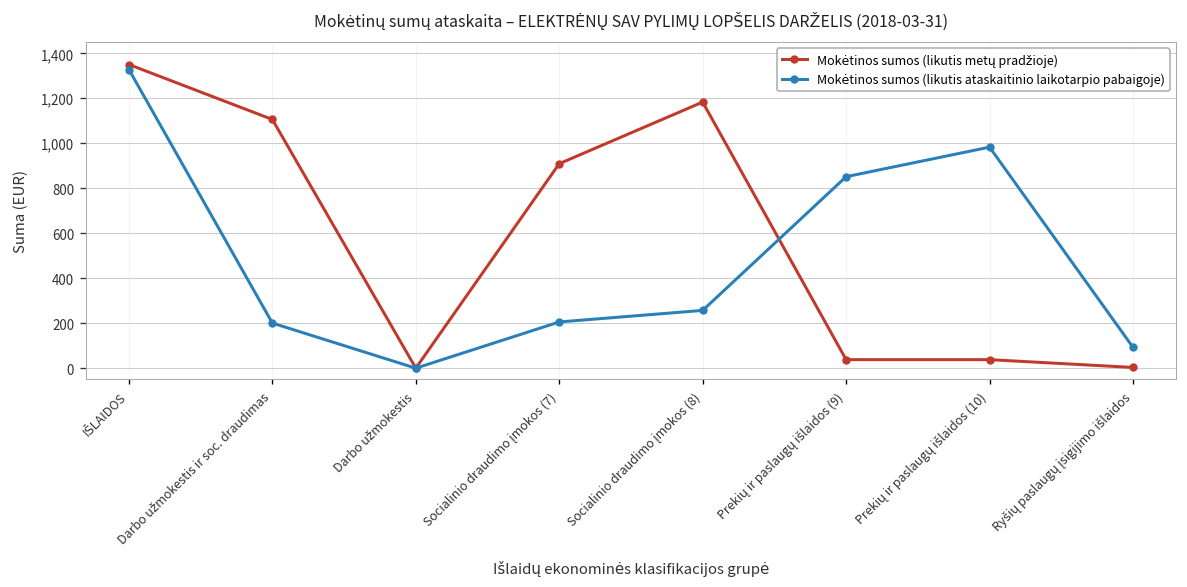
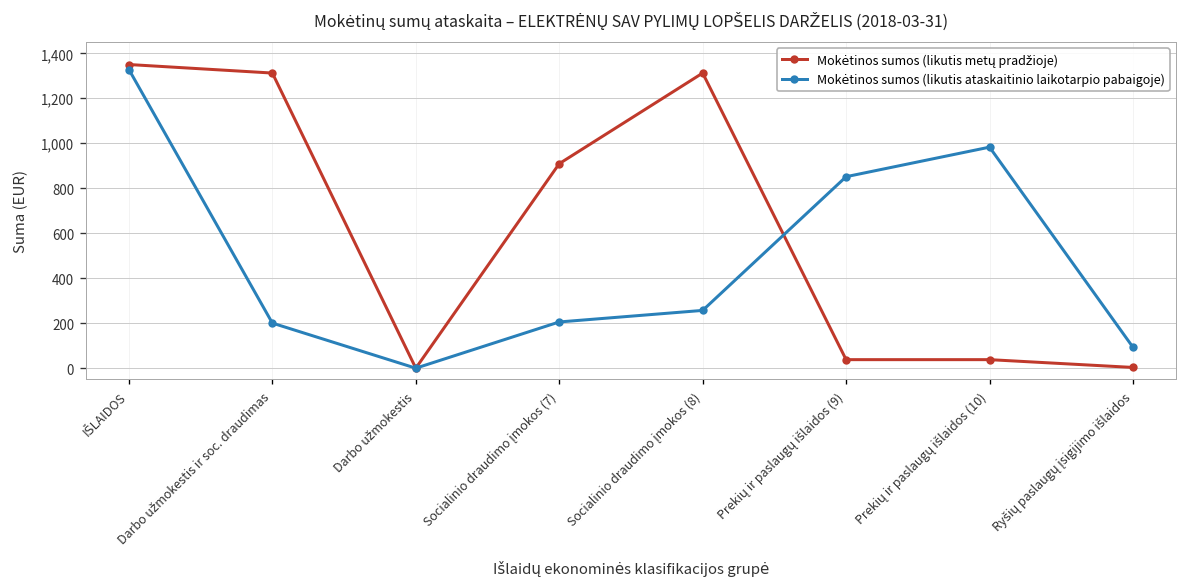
  {
    "Mokėtinos sumos (likutis metų pradžioje)": {
      "IŠLAIDOS": "1,350",
-     "Darbo užmokestis ir soc. draudimas": "1,110",
+     "Darbo užmokestis ir soc. draudimas": "1,310",
      "Socialinio draudimo įmokos (7)": "910",
-     "Socialinio draudimo įmokos (8)": "1,180",
+     "Socialinio draudimo įmokos (8)": "1,310",
      "Prekių ir paslaugų išlaidos (9)": "40",
      "Prekių ir paslaugų išlaidos (10)": "40",
      "Ryšių paslaugų įsigijimo išlaidos": "0"
    },
    "Mokėtinos sumos (likutis ataskaitinio laikotarpio pabaigoje)": {
      "IŠLAIDOS": "1,330",
      "Darbo užmokestis ir soc. draudimas": "200",
      "Socialinio draudimo įmokos (7)": "210",
      "Socialinio draudimo įmokos (8)": "260",
      "Prekių ir paslaugų išlaidos (9)": "850",
      "Prekių ir paslaugų išlaidos (10)": "980",
      "Ryšių paslaugų įsigijimo išlaidos": "90"
    }
  }
